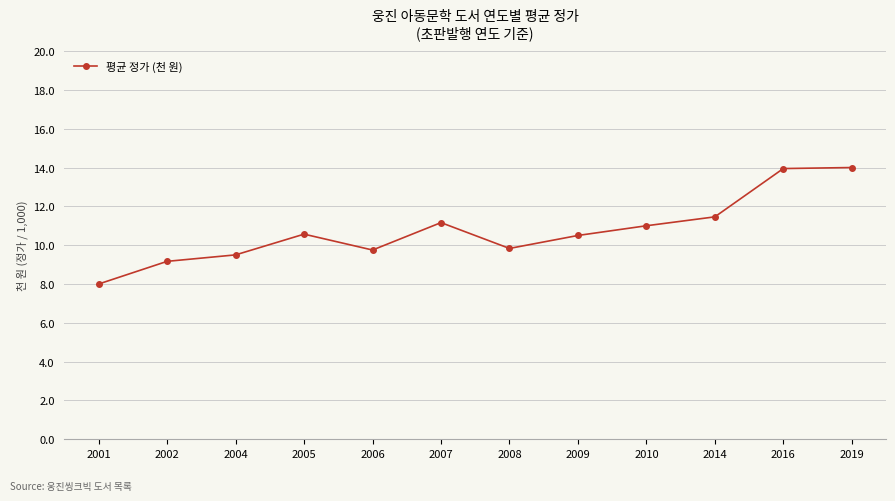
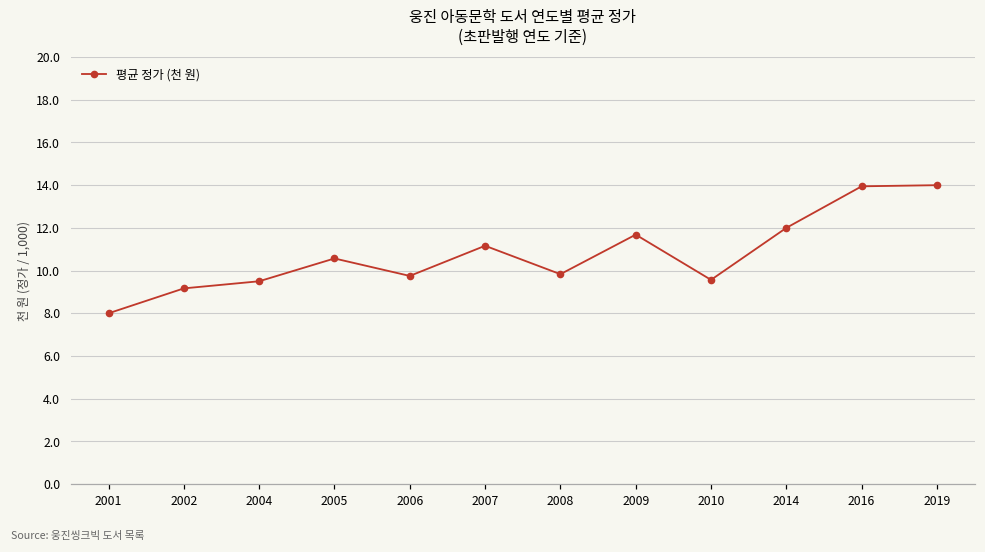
  {
    "2001": 8.0,
    "2002": 9.2,
    "2004": 9.5,
    "2005": 10.6,
    "2006": 9.8,
    "2007": 11.2,
    "2008": 9.8,
-   "2009": 10.5,
-   "2010": 11.0,
-   "2014": 11.5,
+   "2009": 11.7,
+   "2010": 9.6,
+   "2014": 12.0,
    "2016": 13.9,
    "2019": 14.0
  }
